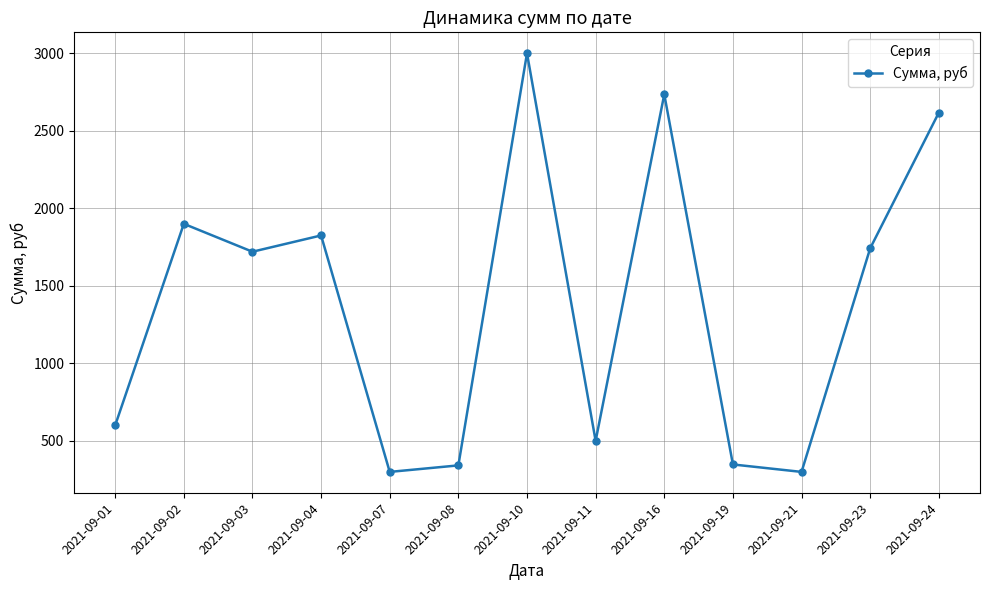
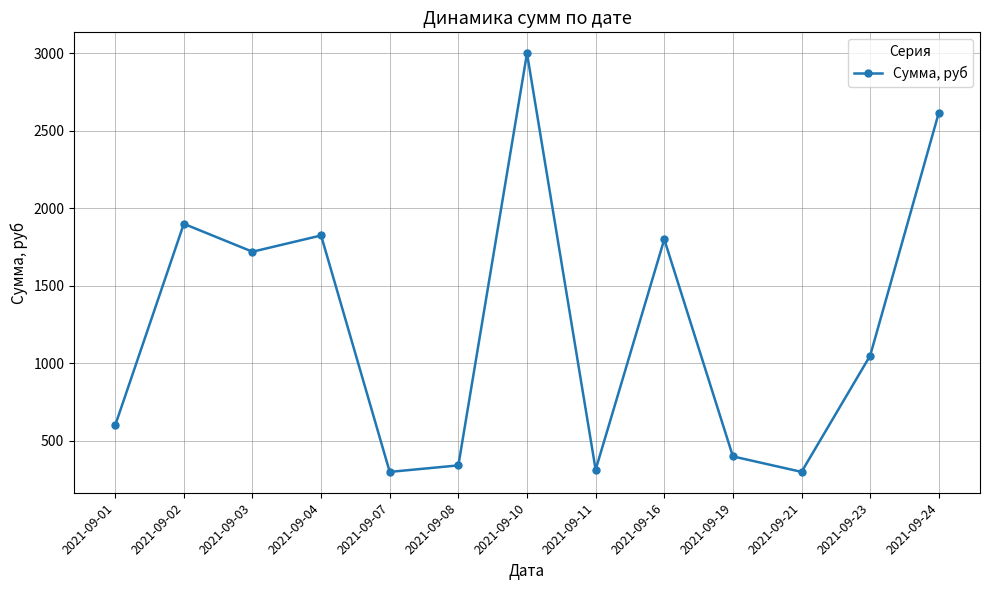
  {
    "2021-09-01": 600,
    "2021-09-02": 1900,
    "2021-09-03": 1720,
    "2021-09-04": 1830,
    "2021-09-07": 300,
    "2021-09-08": 340,
    "2021-09-10": 3000,
-   "2021-09-11": 500,
-   "2021-09-16": 2740,
-   "2021-09-19": 350,
+   "2021-09-11": 310,
+   "2021-09-16": 1800,
+   "2021-09-19": 400,
    "2021-09-21": 300,
-   "2021-09-23": 1740,
+   "2021-09-23": 1050,
    "2021-09-24": 2620
  }
